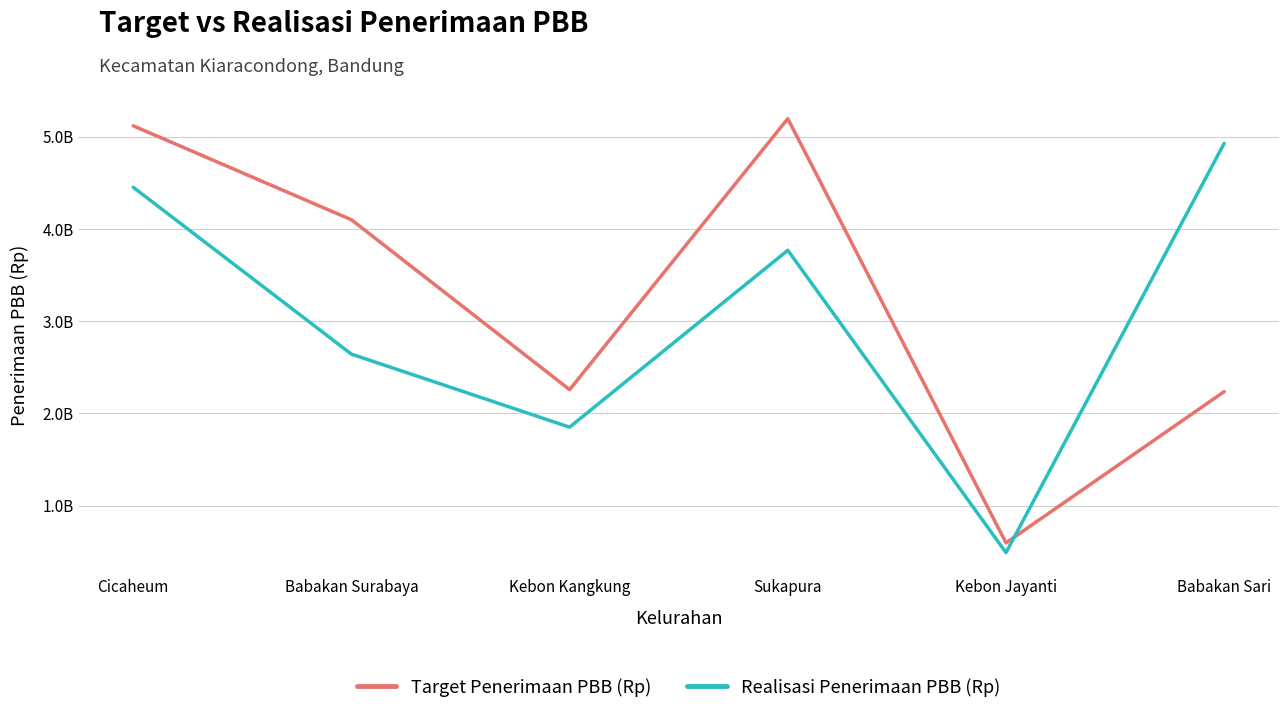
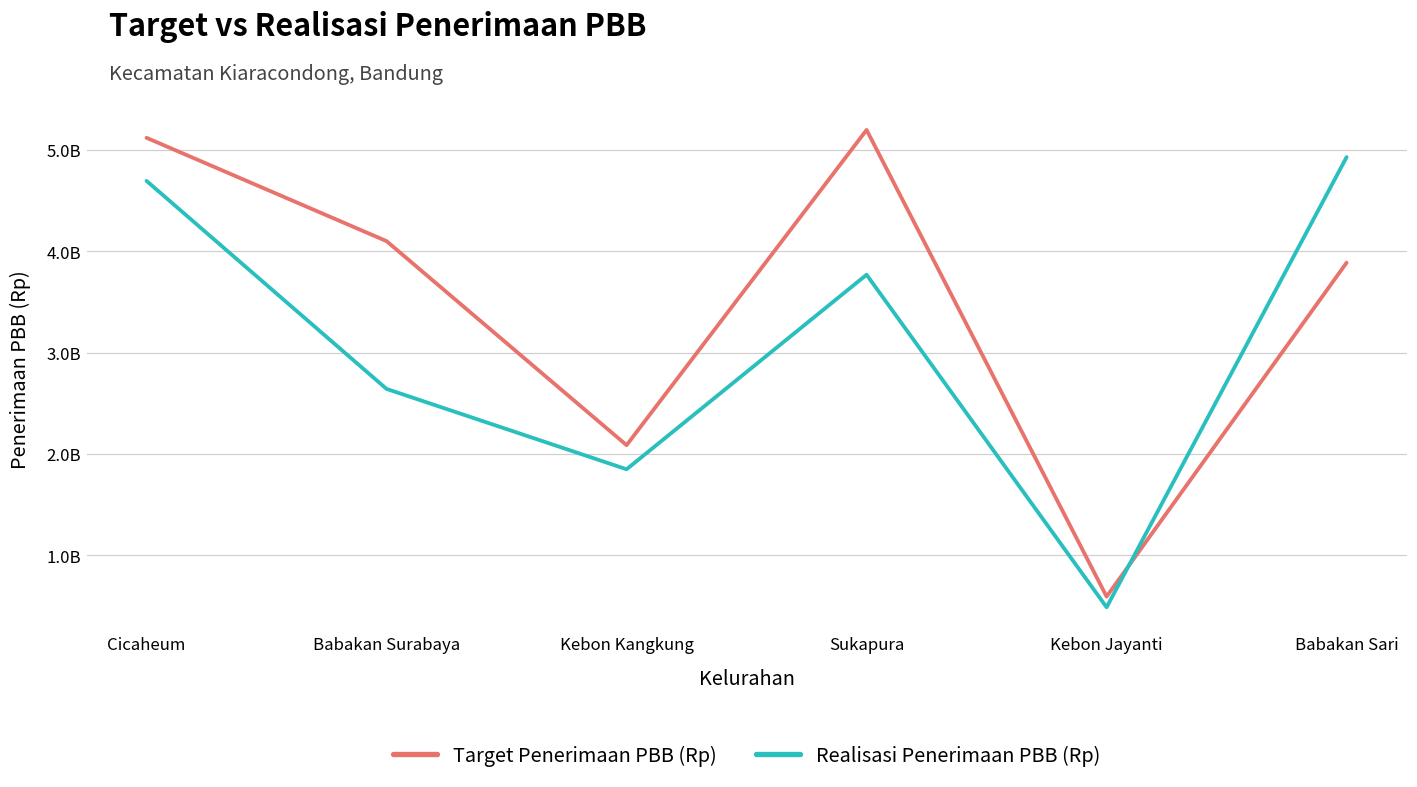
  {
    "Target Penerimaan PBB (Rp)": {
      "Cicaheum": 5100000000,
      "Babakan Surabaya": 4100000000,
-     "Kebon Kangkung": 2300000000,
+     "Kebon Kangkung": 2100000000,
      "Sukapura": 5200000000,
      "Kebon Jayanti": 600000000,
-     "Babakan Sari": 2200000000
+     "Babakan Sari": 3900000000
    },
    "Realisasi Penerimaan PBB (Rp)": {
-     "Cicaheum": 4500000000,
+     "Cicaheum": 4700000000,
      "Babakan Surabaya": 2600000000,
      "Kebon Kangkung": 1900000000,
      "Sukapura": 3800000000,
      "Kebon Jayanti": 500000000,
      "Babakan Sari": 4900000000
    }
  }
